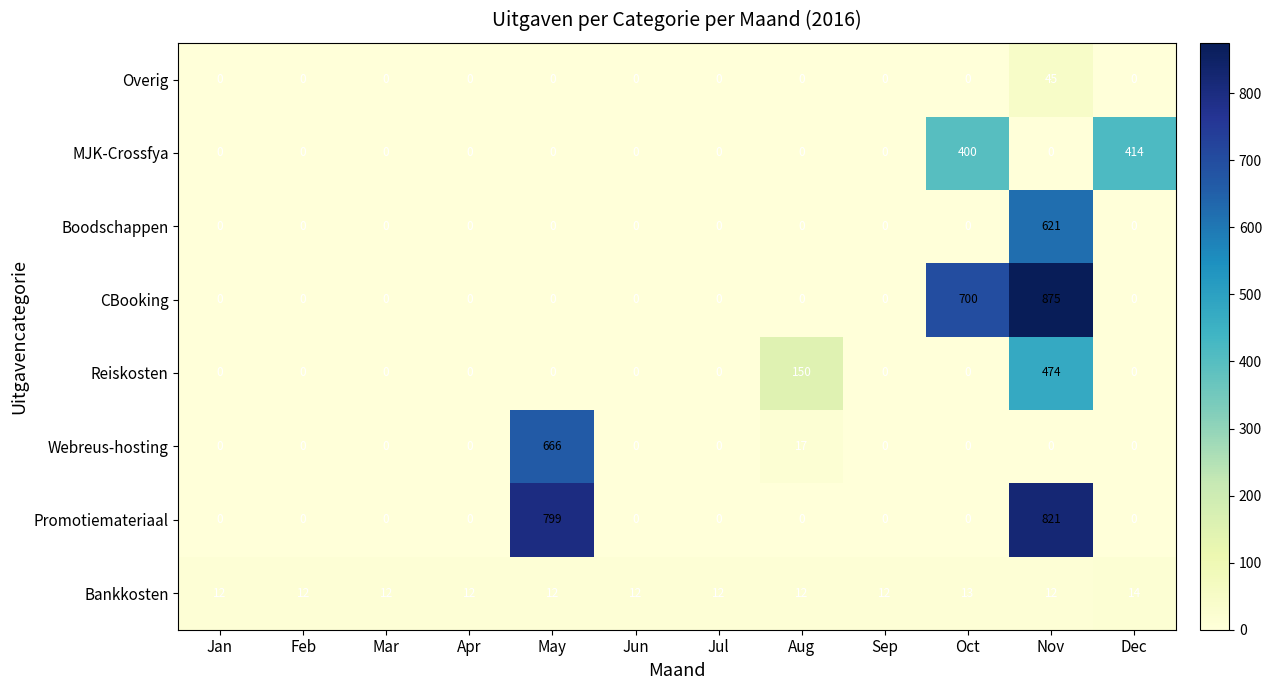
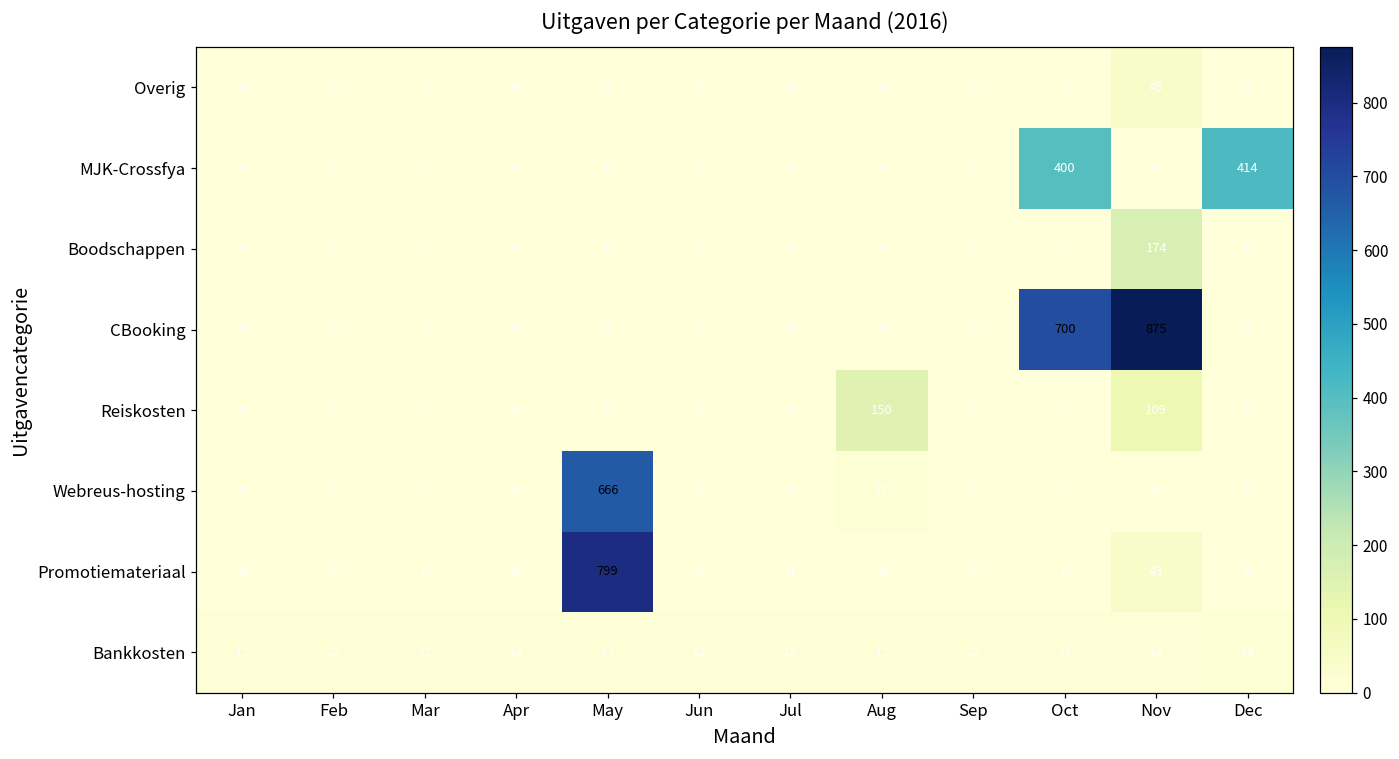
  {
    "Overig": {
      "Nov": 45
    },
    "MJK-Crossfya": {
      "Oct": 400,
      "Dec": 414
    },
    "Boodschappen": {
-     "Nov": 621
+     "Nov": 174
    },
    "CBooking": {
      "Oct": 700,
      "Nov": 875
    },
    "Reiskosten": {
      "Aug": 150,
-     "Nov": 474
+     "Nov": 109
    },
    "Webreus-hosting": {
      "May": 666
    },
    "Promotiemateriaal": {
      "May": 799,
-     "Nov": 821
+     "Nov": 43
    }
  }
